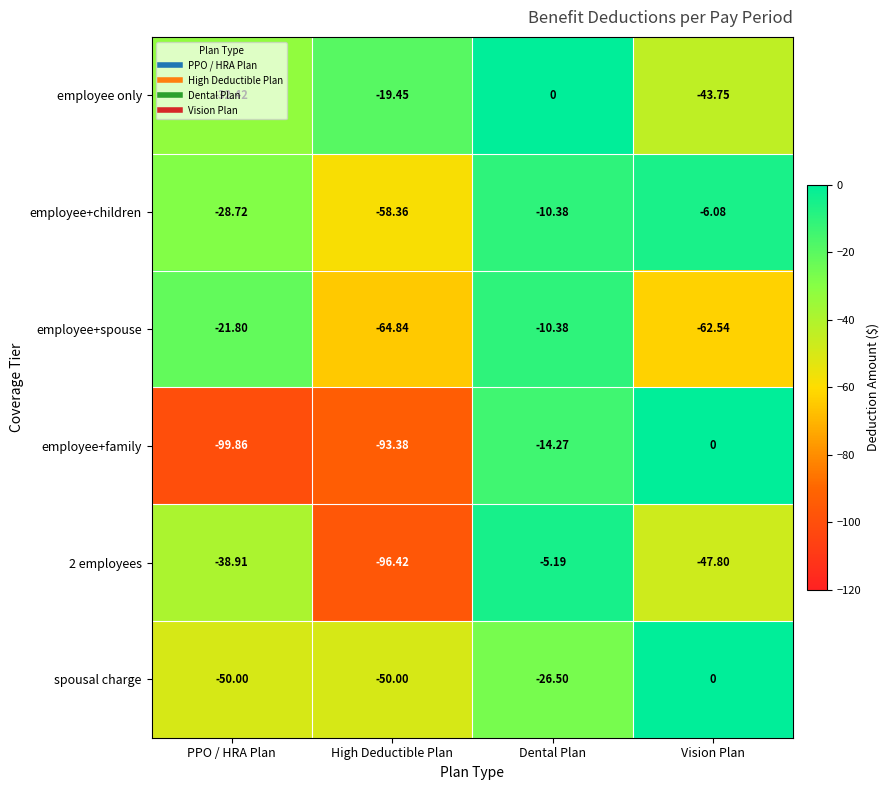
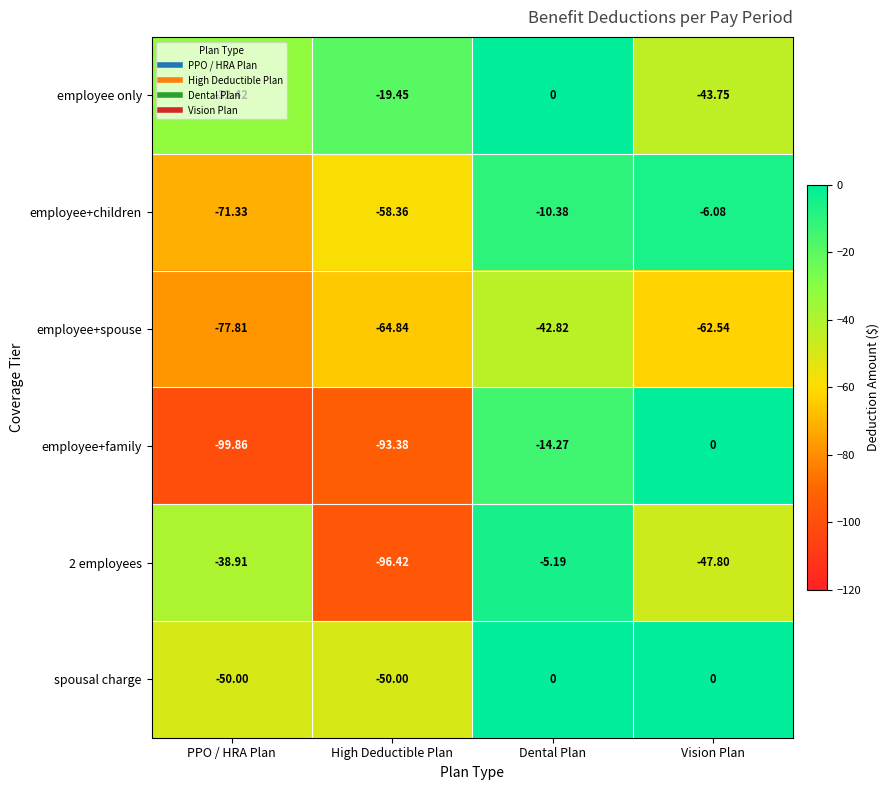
  {
    "employee only": {
      "High Deductible Plan": -19.45,
      "Dental Plan": 0,
      "Vision Plan": -43.75
    },
    "employee+children": {
-     "PPO / HRA Plan": -28.72,
+     "PPO / HRA Plan": -71.33,
      "High Deductible Plan": -58.36,
      "Dental Plan": -10.38,
      "Vision Plan": -6.08
    },
    "employee+spouse": {
-     "PPO / HRA Plan": -21.80,
+     "PPO / HRA Plan": -77.81,
      "High Deductible Plan": -64.84,
-     "Dental Plan": -10.38,
+     "Dental Plan": -42.82,
      "Vision Plan": -62.54
    },
    "employee+family": {
      "PPO / HRA Plan": -99.86,
      "High Deductible Plan": -93.38,
      "Dental Plan": -14.27,
      "Vision Plan": 0
    },
    "2 employees": {
      "PPO / HRA Plan": -38.91,
      "High Deductible Plan": -96.42,
      "Dental Plan": -5.19,
      "Vision Plan": -47.80
    },
    "spousal charge": {
      "PPO / HRA Plan": -50.00,
      "High Deductible Plan": -50.00,
-     "Dental Plan": -26.50,
+     "Dental Plan": 0,
      "Vision Plan": 0
    }
  }
